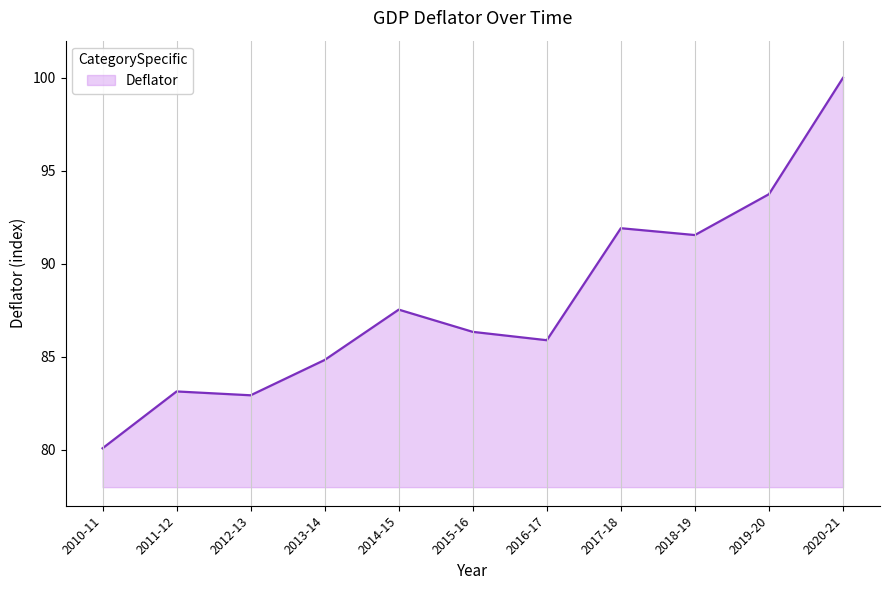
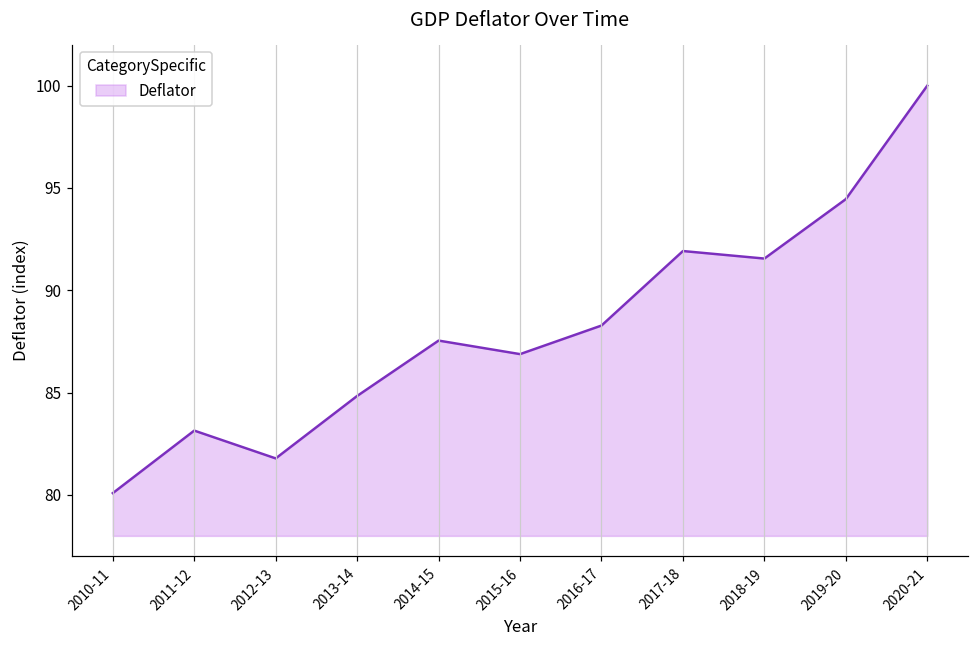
  {
    "2010-11": 80.1,
    "2011-12": 83.1,
-   "2012-13": 82.9,
+   "2012-13": 81.8,
    "2013-14": 84.8,
    "2014-15": 87.5,
-   "2015-16": 86.3,
-   "2016-17": 85.9,
+   "2015-16": 86.9,
+   "2016-17": 88.3,
    "2017-18": 91.9,
    "2018-19": 91.6,
-   "2019-20": 93.7,
+   "2019-20": 94.5,
    "2020-21": 100.0
  }
